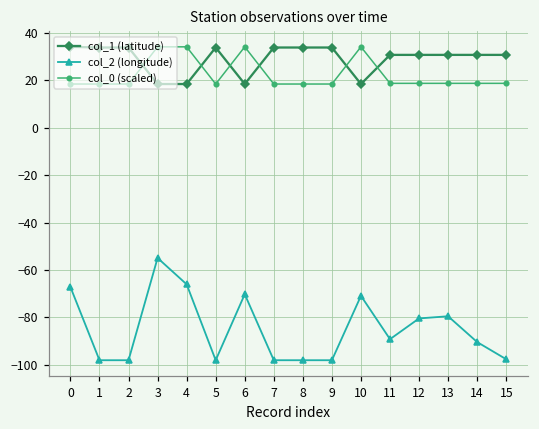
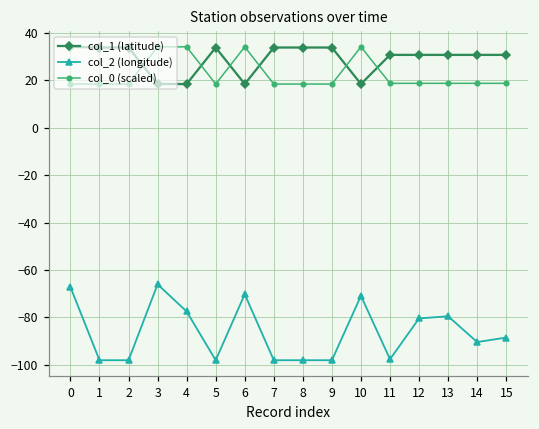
  {
    "col_2 (longitude)": {
      "0": -67,
      "1": -98,
      "2": -98,
-     "3": -55,
-     "4": -66,
+     "3": -66,
+     "4": -78,
      "5": -98,
      "6": -70,
      "7": -98,
      "8": -98,
      "9": -98,
      "10": -71,
-     "11": -89,
+     "11": -98,
      "12": -80,
      "13": -80,
      "14": -90,
-     "15": -98
+     "15": -89
    }
  }
